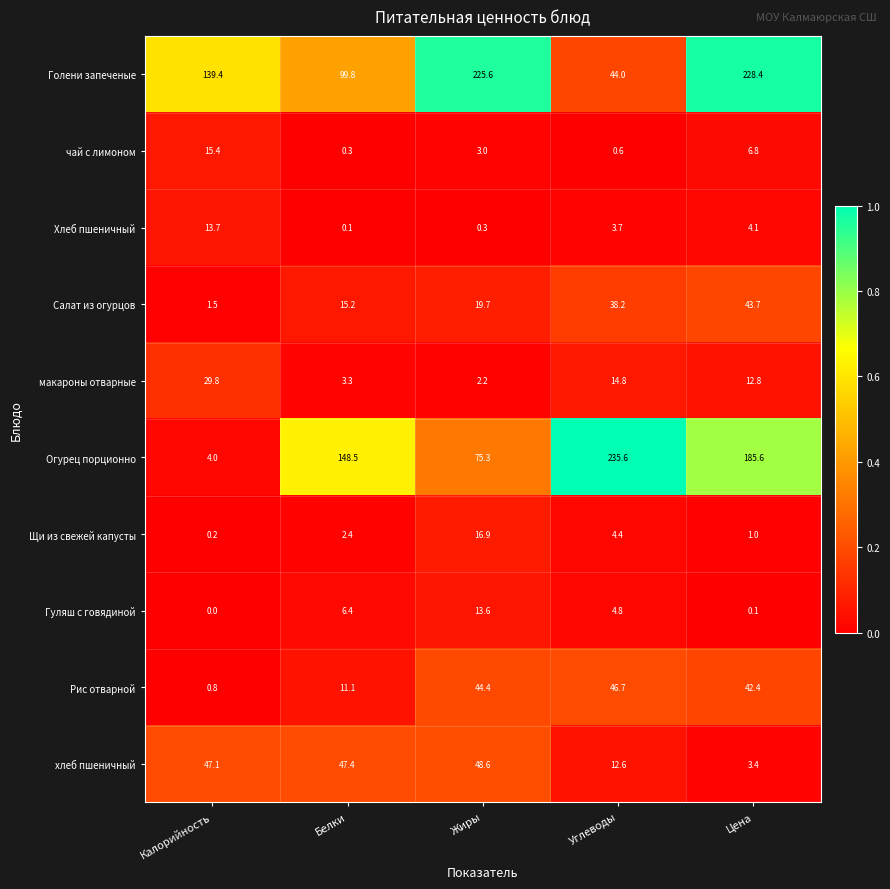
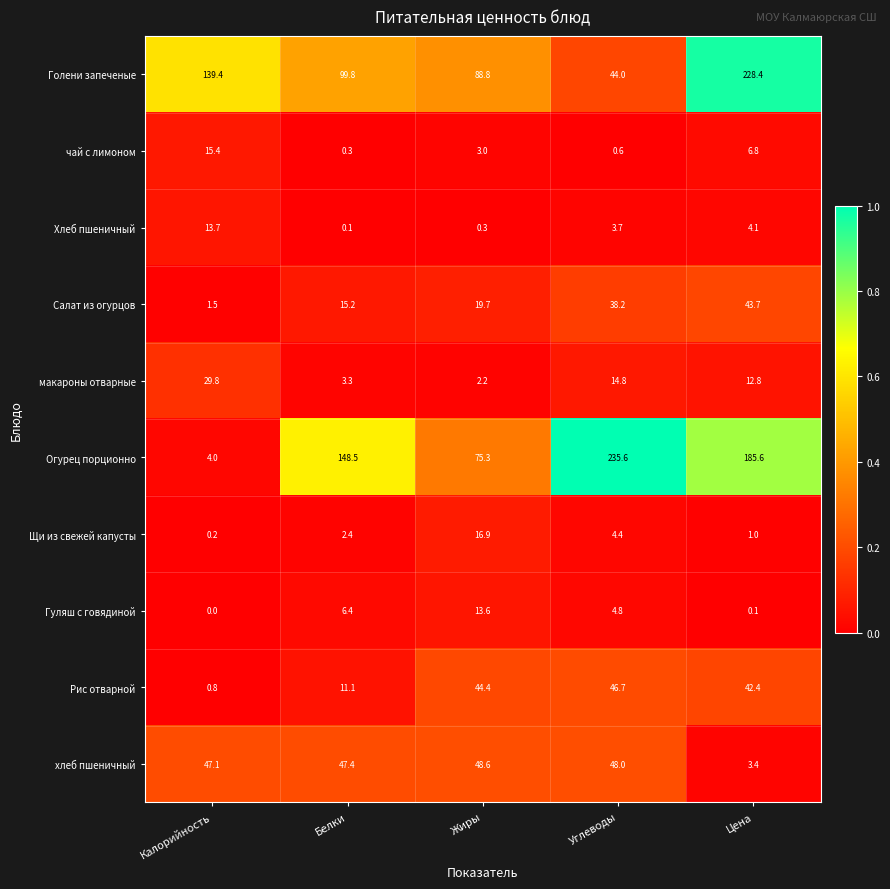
  {
    "Голени запеченые": {
      "Калорийность": 139.4,
      "Белки": 99.8,
-     "Жиры": 225.6,
+     "Жиры": 88.8,
      "Углеводы": 44.0,
      "Цена": 228.4
    },
    "чай с лимоном": {
      "Калорийность": 15.4,
      "Белки": 0.3,
      "Жиры": 3.0,
      "Углеводы": 0.6,
      "Цена": 6.8
    },
    "Хлеб пшеничный": {
      "Калорийность": 13.7,
      "Белки": 0.1,
      "Жиры": 0.3,
      "Углеводы": 3.7,
      "Цена": 4.1
    },
    "Салат из огурцов": {
      "Калорийность": 1.5,
      "Белки": 15.2,
      "Жиры": 19.7,
      "Углеводы": 38.2,
      "Цена": 43.7
    },
    "макароны отварные": {
      "Калорийность": 29.8,
      "Белки": 3.3,
      "Жиры": 2.2,
      "Углеводы": 14.8,
      "Цена": 12.8
    },
    "Огурец порционно": {
      "Калорийность": 4.0,
      "Белки": 148.5,
      "Жиры": 75.3,
      "Углеводы": 235.6,
      "Цена": 185.6
    },
    "Щи из свежей капусты": {
      "Калорийность": 0.2,
      "Белки": 2.4,
      "Жиры": 16.9,
      "Углеводы": 4.4,
      "Цена": 1.0
    },
    "Гуляш с говядиной": {
      "Калорийность": 0.0,
      "Белки": 6.4,
      "Жиры": 13.6,
      "Углеводы": 4.8,
      "Цена": 0.1
    },
    "Рис отварной": {
      "Калорийность": 0.8,
      "Белки": 11.1,
      "Жиры": 44.4,
      "Углеводы": 46.7,
      "Цена": 42.4
    },
    "хлеб пшеничный": {
      "Калорийность": 47.1,
      "Белки": 47.4,
      "Жиры": 48.6,
-     "Углеводы": 12.6,
+     "Углеводы": 48.0,
      "Цена": 3.4
    }
  }
